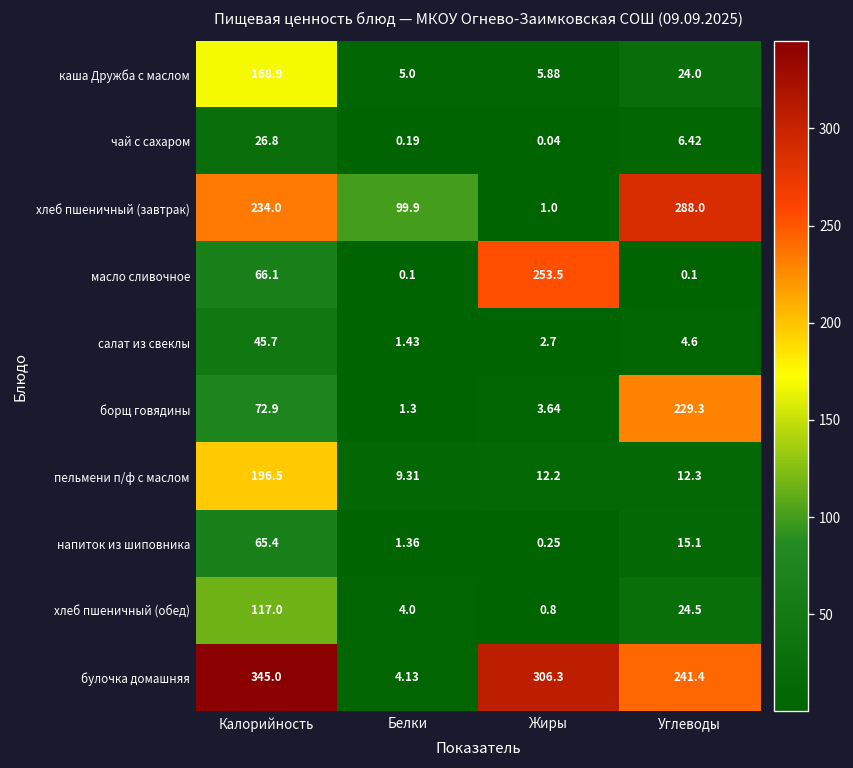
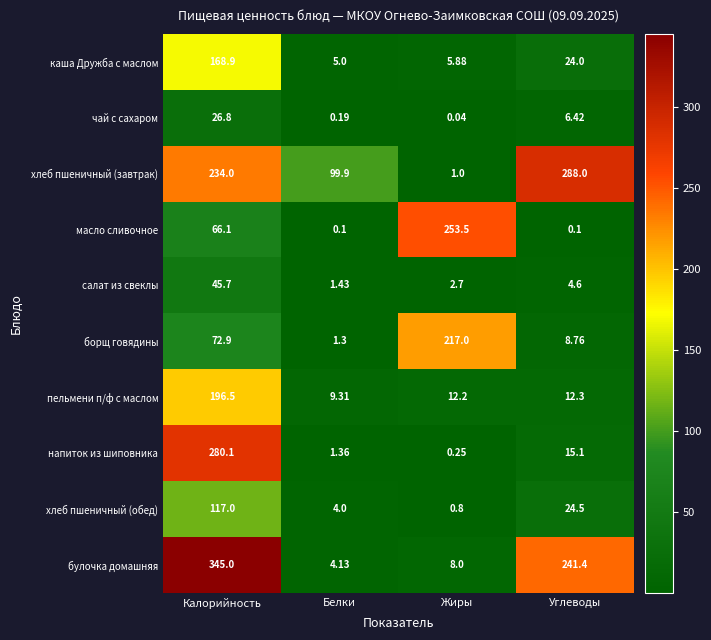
  {
    "каша Дружба с маслом": {
      "Калорийность": 168.9,
      "Белки": 5.0,
      "Жиры": 5.88,
      "Углеводы": 24.0
    },
    "чай с сахаром": {
      "Калорийность": 26.8,
      "Белки": 0.19,
      "Жиры": 0.04,
      "Углеводы": 6.42
    },
    "хлеб пшеничный (завтрак)": {
      "Калорийность": 234.0,
      "Белки": 99.9,
      "Жиры": 1.0,
      "Углеводы": 288.0
    },
    "масло сливочное": {
      "Калорийность": 66.1,
      "Белки": 0.1,
      "Жиры": 253.5,
      "Углеводы": 0.1
    },
    "салат из свеклы": {
      "Калорийность": 45.7,
      "Белки": 1.43,
      "Жиры": 2.7,
      "Углеводы": 4.6
    },
    "борщ говядины": {
      "Калорийность": 72.9,
      "Белки": 1.3,
-     "Жиры": 3.64,
-     "Углеводы": 229.3
+     "Жиры": 217.0,
+     "Углеводы": 8.76
    },
    "пельмени п/ф с маслом": {
      "Калорийность": 196.5,
      "Белки": 9.31,
      "Жиры": 12.2,
      "Углеводы": 12.3
    },
    "напиток из шиповника": {
-     "Калорийность": 65.4,
+     "Калорийность": 280.1,
      "Белки": 1.36,
      "Жиры": 0.25,
      "Углеводы": 15.1
    },
    "хлеб пшеничный (обед)": {
      "Калорийность": 117.0,
      "Белки": 4.0,
      "Жиры": 0.8,
      "Углеводы": 24.5
    },
    "булочка домашняя": {
      "Калорийность": 345.0,
      "Белки": 4.13,
-     "Жиры": 306.3,
+     "Жиры": 8.0,
      "Углеводы": 241.4
    }
  }
